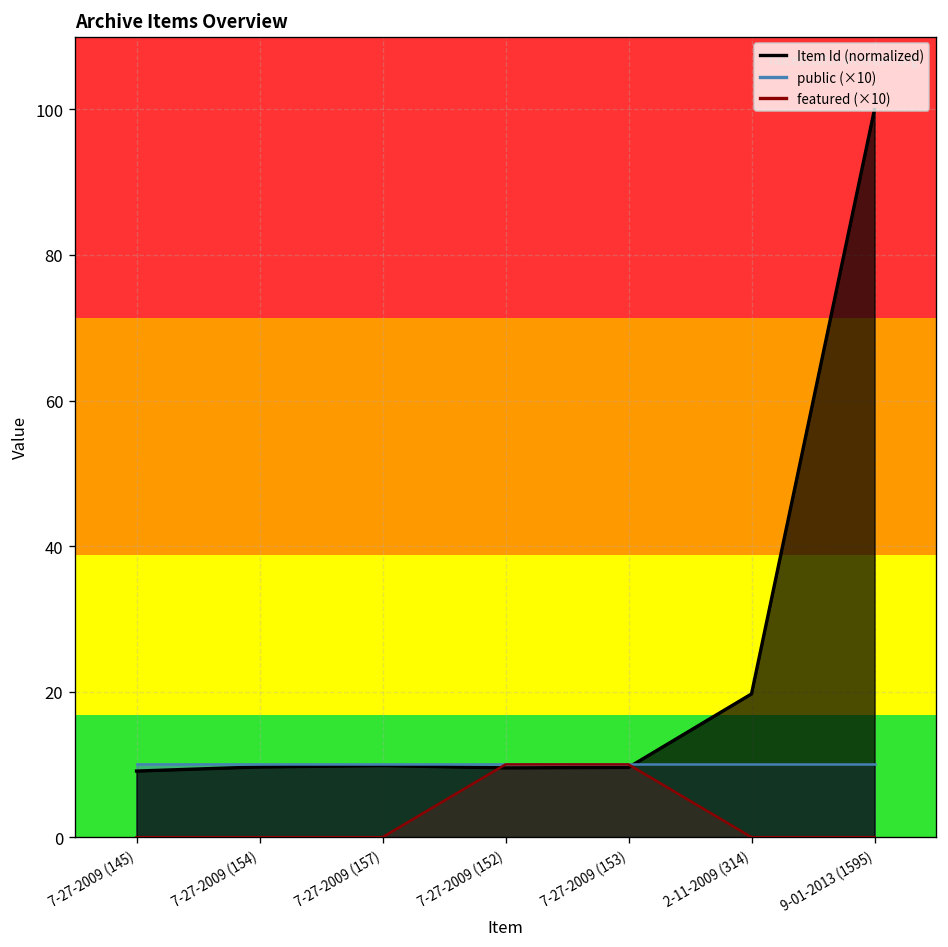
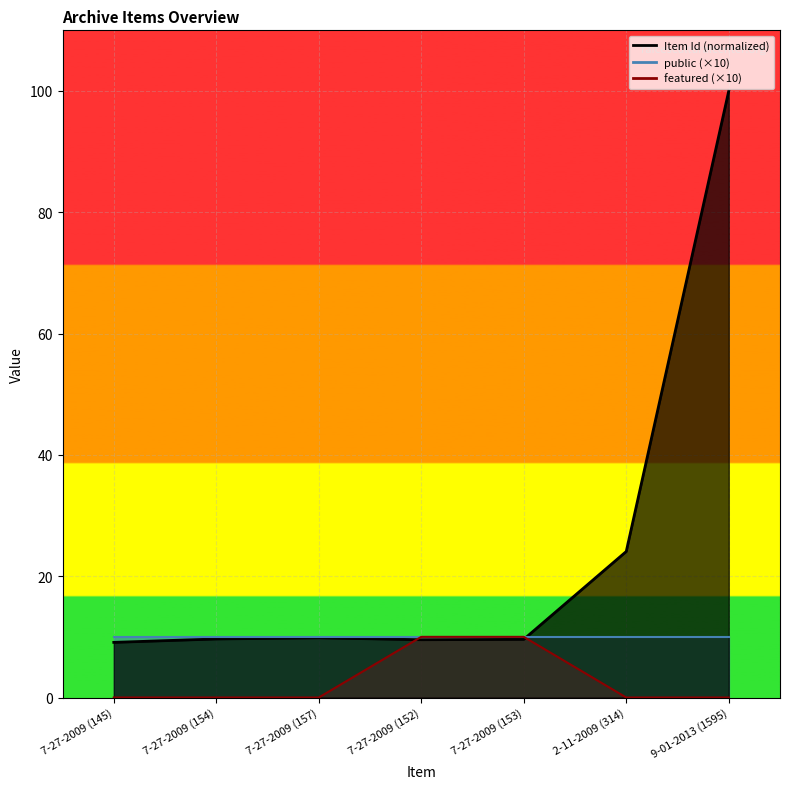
  {
    "Item Id (normalized)": {
      "7-27-2009 (145)": 9,
      "7-27-2009 (152)": 10,
-     "2-11-2009 (314)": 20,
+     "2-11-2009 (314)": 24,
      "9-01-2013 (1595)": 100
    },
    "public (×10)": {
      "7-27-2009 (145)": 10,
      "2-11-2009 (314)": 10,
      "9-01-2013 (1595)": 10
    }
  }
